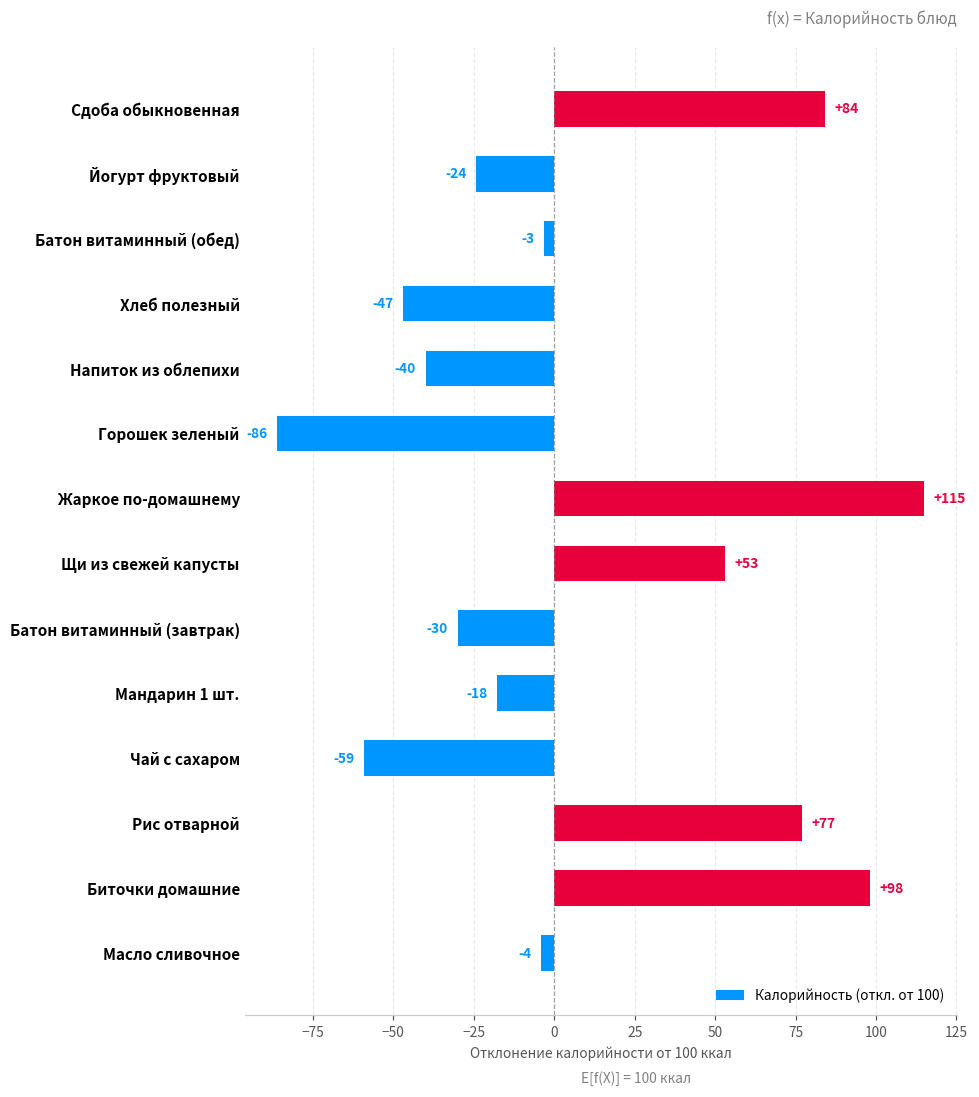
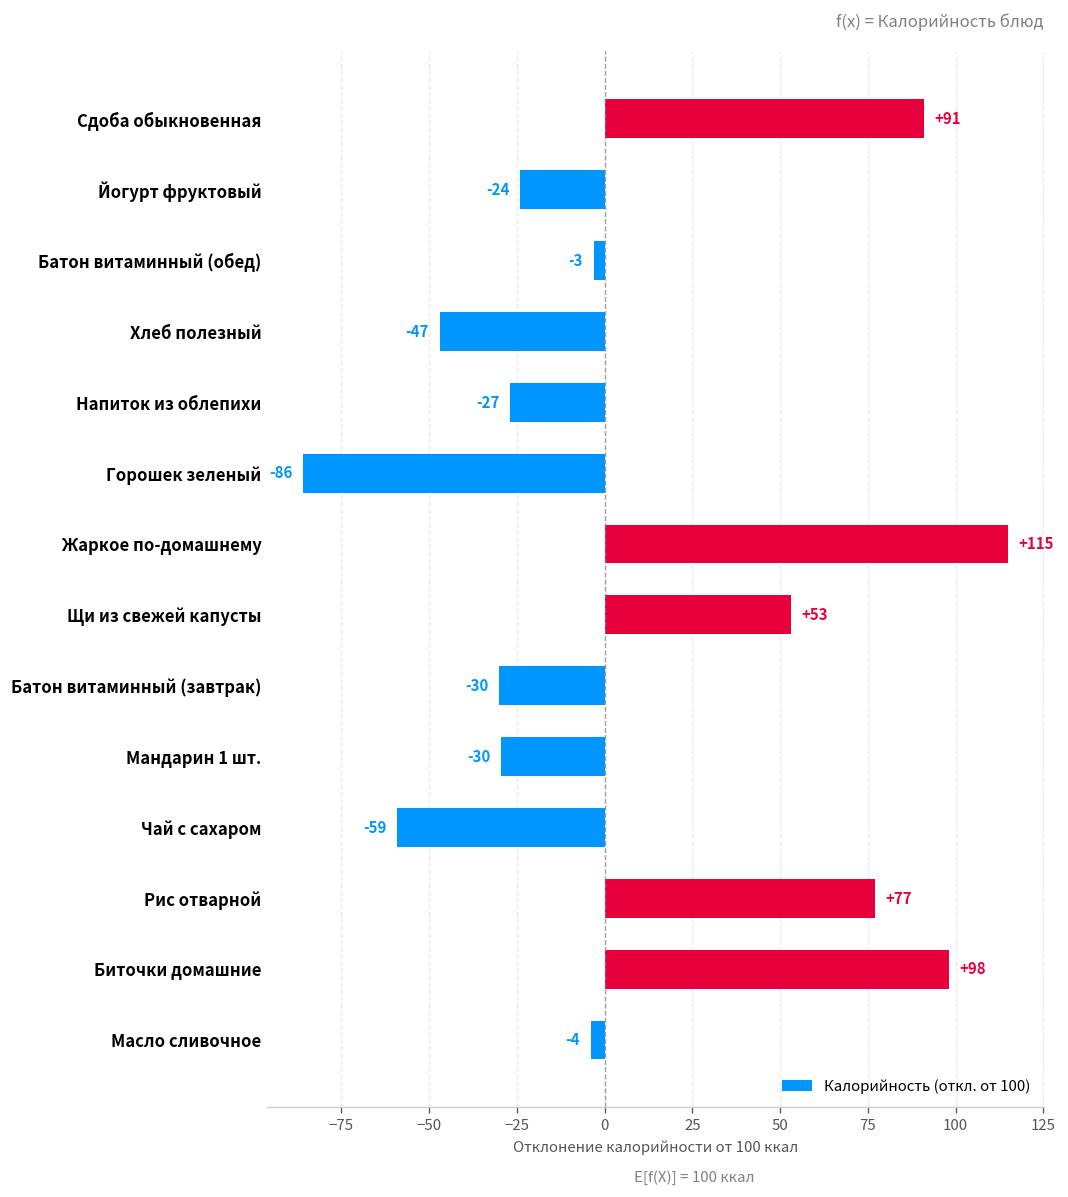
  {
-   "Сдоба обыкновенная": "+84",
+   "Сдоба обыкновенная": "+91",
    "Йогурт фруктовый": "-24",
    "Батон витаминный (обед)": "-3",
    "Хлеб полезный": "-47",
-   "Напиток из облепихи": "-40",
+   "Напиток из облепихи": "-27",
    "Горошек зеленый": "-86",
    "Жаркое по-домашнему": "+115",
    "Щи из свежей капусты": "+53",
    "Батон витаминный (завтрак)": "-30",
-   "Мандарин 1 шт.": "-18",
+   "Мандарин 1 шт.": "-30",
    "Чай с сахаром": "-59",
    "Рис отварной": "+77",
    "Биточки домашние": "+98",
    "Масло сливочное": "-4"
  }
